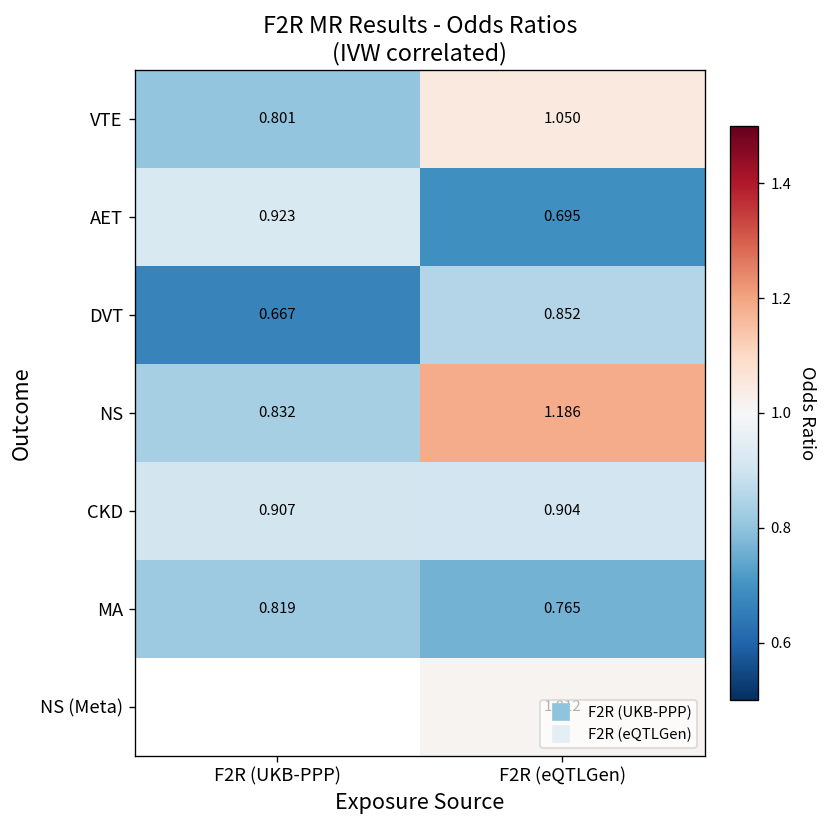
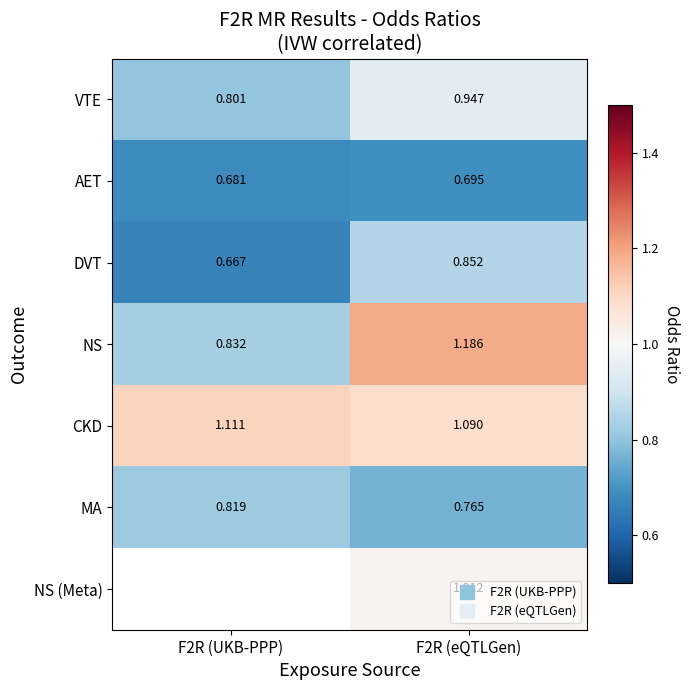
  {
    "VTE": {
      "F2R (UKB-PPP)": 0.801,
-     "F2R (eQTLGen)": 1.050
+     "F2R (eQTLGen)": 0.947
    },
    "AET": {
-     "F2R (UKB-PPP)": 0.923,
+     "F2R (UKB-PPP)": 0.681,
      "F2R (eQTLGen)": 0.695
    },
    "DVT": {
      "F2R (UKB-PPP)": 0.667,
      "F2R (eQTLGen)": 0.852
    },
    "NS": {
      "F2R (UKB-PPP)": 0.832,
      "F2R (eQTLGen)": 1.186
    },
    "CKD": {
-     "F2R (UKB-PPP)": 0.907,
-     "F2R (eQTLGen)": 0.904
+     "F2R (UKB-PPP)": 1.111,
+     "F2R (eQTLGen)": 1.090
    },
    "MA": {
      "F2R (UKB-PPP)": 0.819,
      "F2R (eQTLGen)": 0.765
    }
  }
